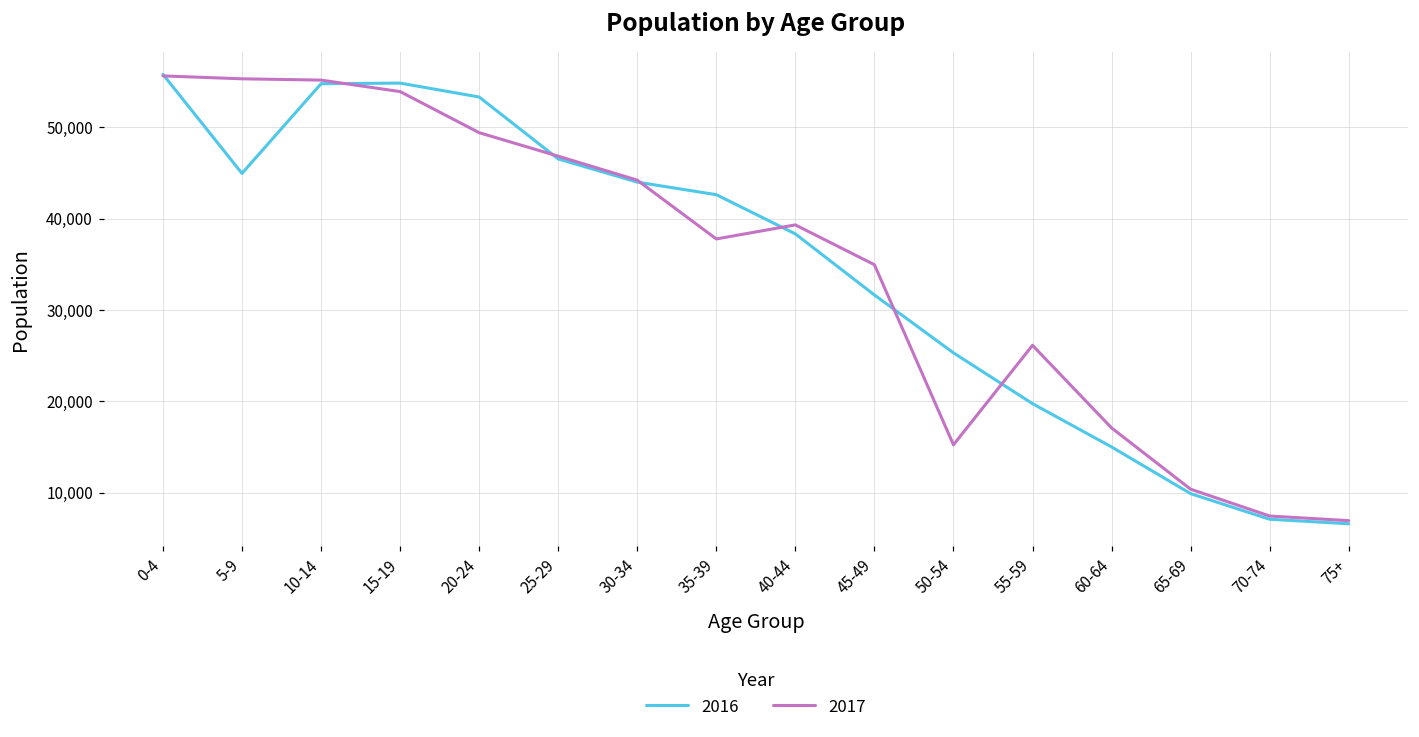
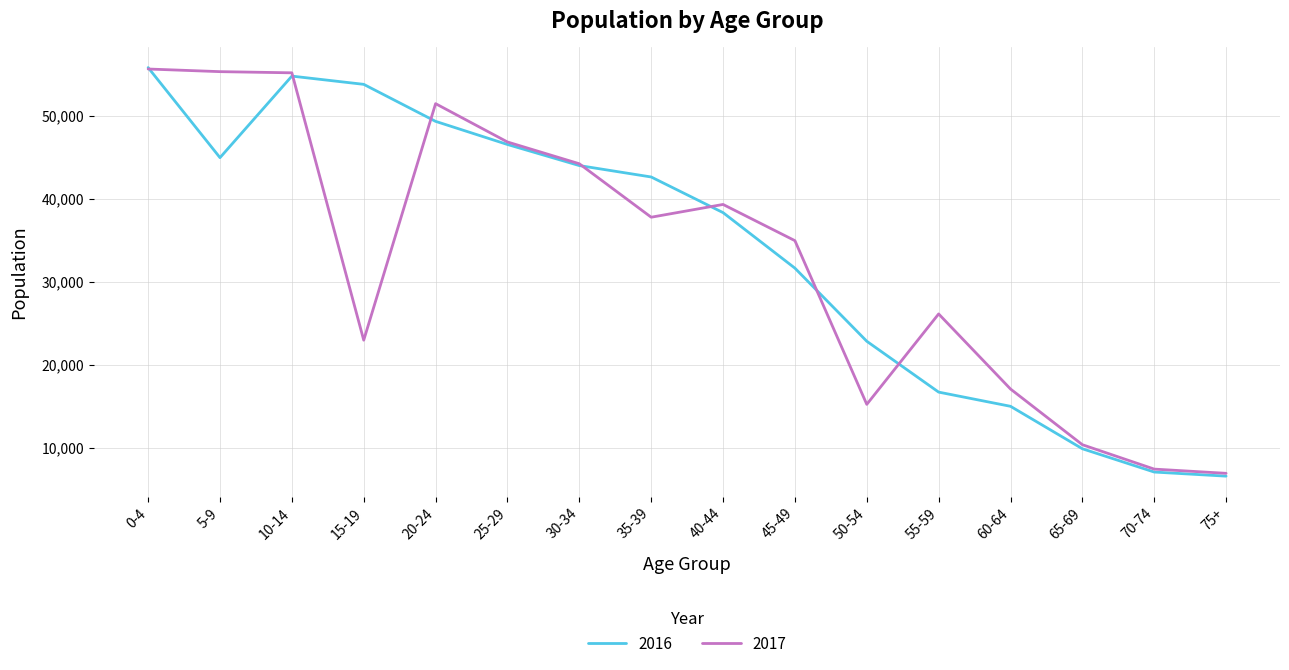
  {
    "2016": {
      "5-9": "45,000",
      "10-14": "55,000",
-     "15-19": "55,000",
-     "20-24": "53,000",
+     "15-19": "54,000",
+     "20-24": "49,000",
      "35-39": "43,000",
      "40-44": "38,000",
      "45-49": "32,000",
-     "50-54": "25,000",
-     "55-59": "20,000",
+     "50-54": "23,000",
+     "55-59": "17,000",
      "60-64": "15,000",
      "65-69": "10,000",
      "70-74": "7,000",
      "75+": "7,000"
    },
    "2017": {
      "5-9": "55,000",
      "10-14": "55,000",
-     "15-19": "54,000",
-     "20-24": "49,000",
+     "15-19": "23,000",
+     "20-24": "51,000",
      "35-39": "38,000",
      "40-44": "39,000",
      "45-49": "35,000",
      "50-54": "15,000",
      "55-59": "26,000",
      "60-64": "17,000",
      "65-69": "10,000",
      "70-74": "7,000",
      "75+": "7,000"
    }
  }
